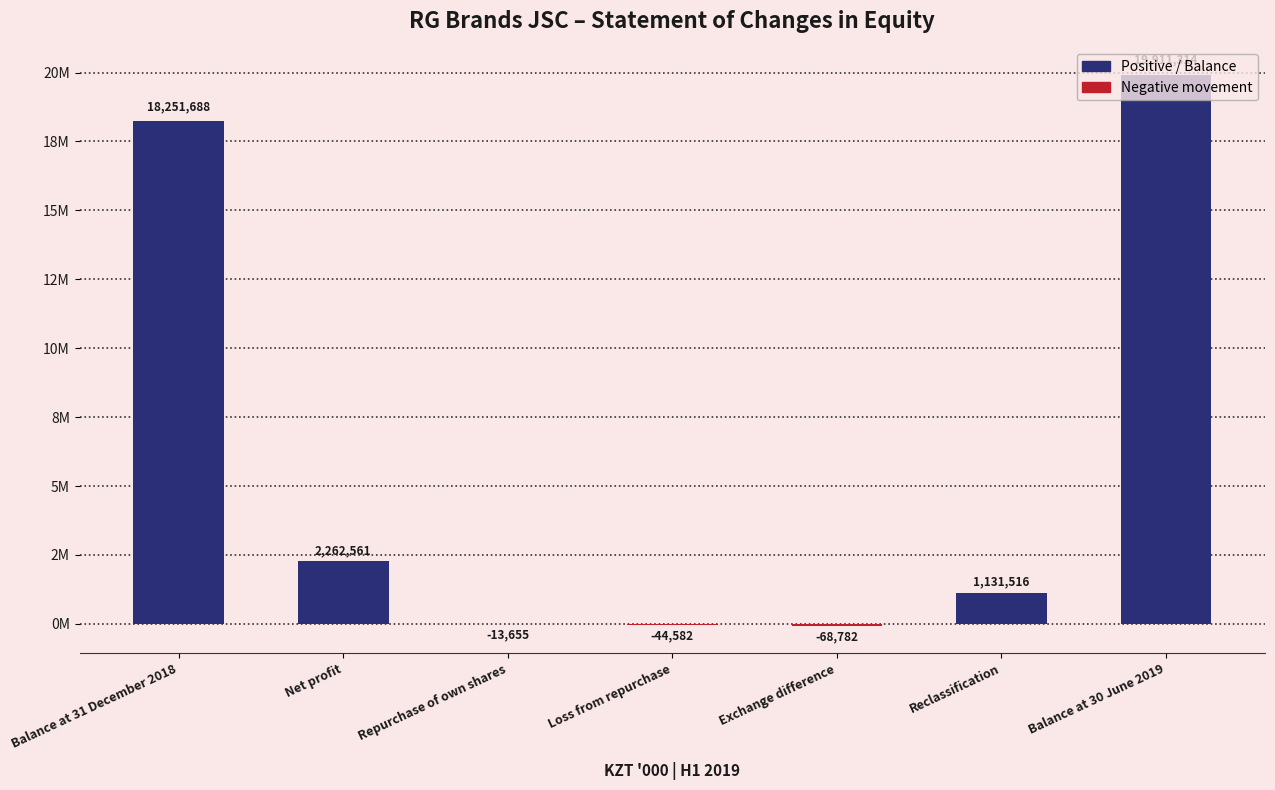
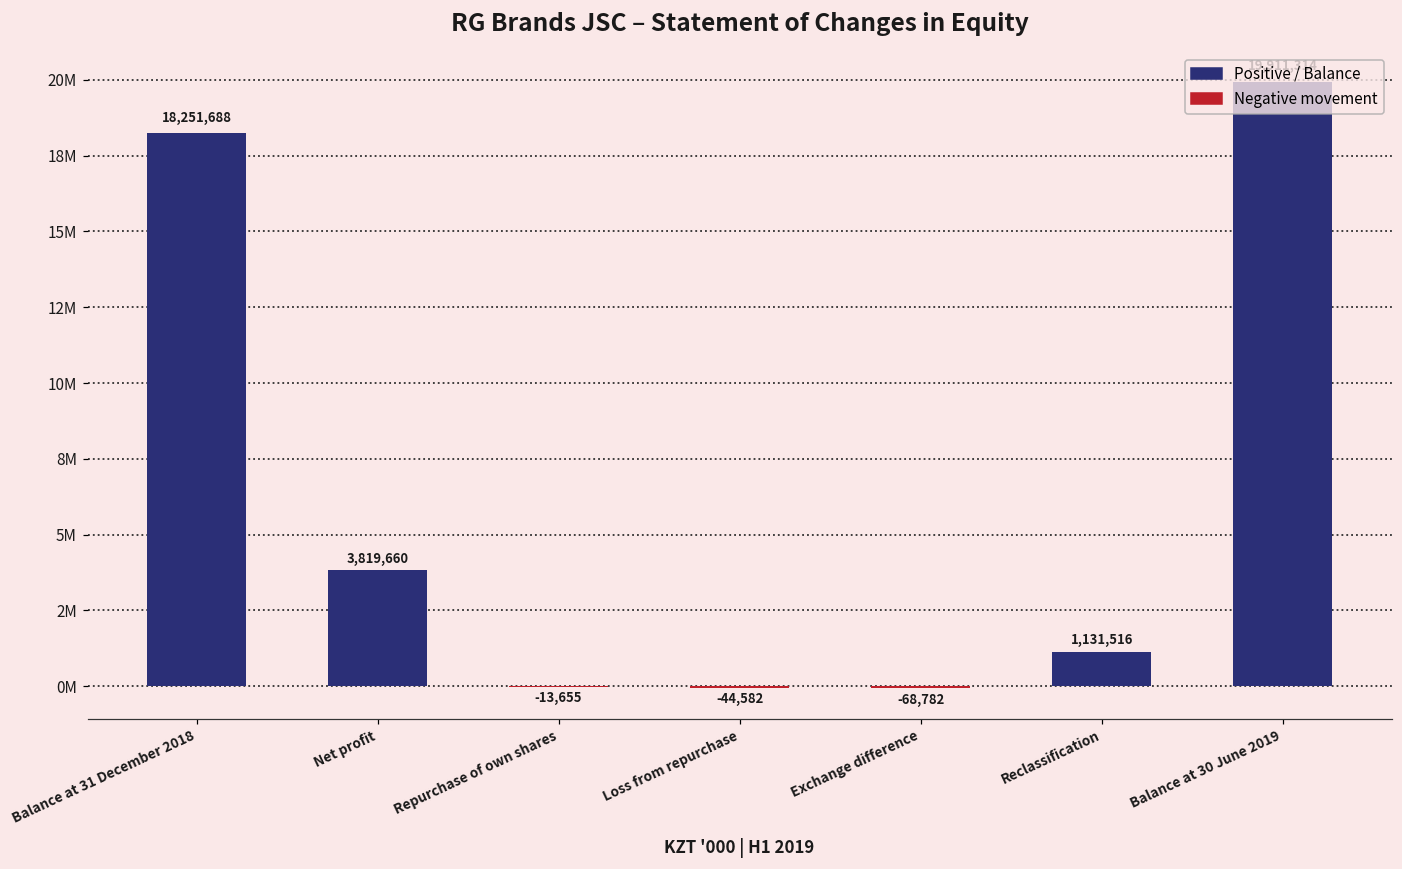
  {
    "Balance at 31 December 2018": "18,251,688",
-   "Net profit": "2,262,561",
+   "Net profit": "3,819,660",
    "Repurchase of own shares": "-13,655",
    "Loss from repurchase": "-44,582",
    "Exchange difference": "-68,782",
    "Reclassification": "1,131,516"
  }
